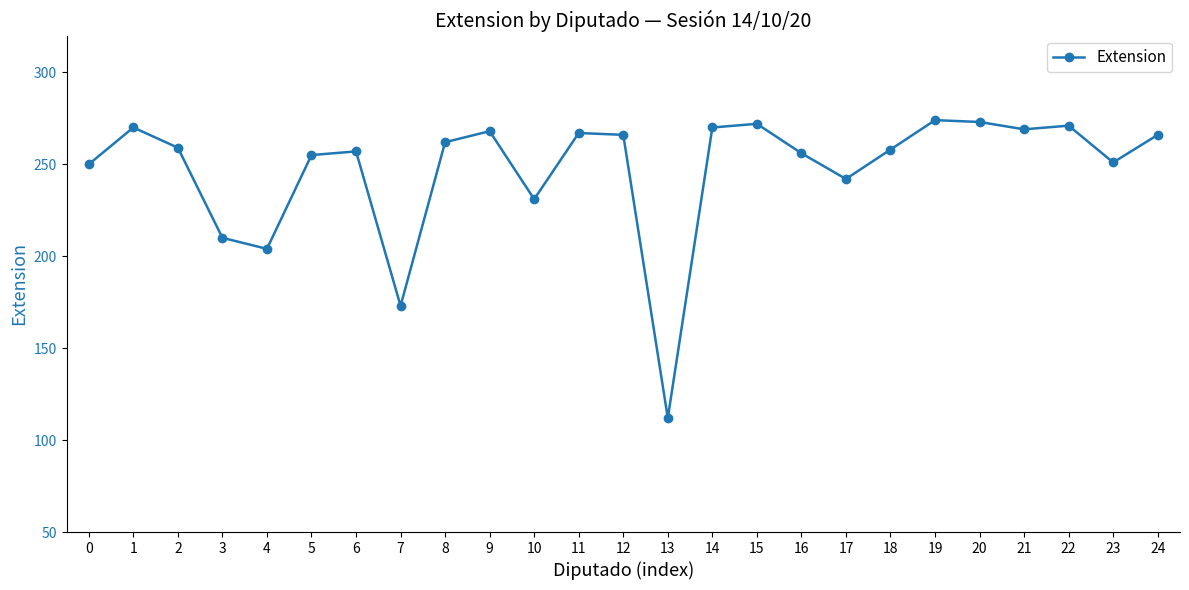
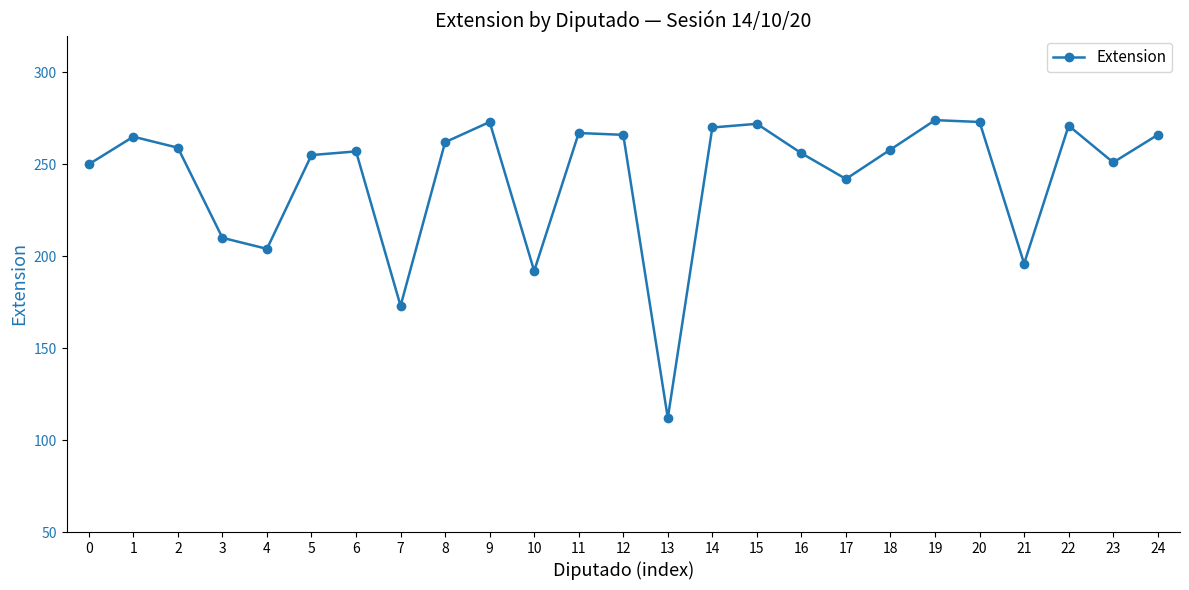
  {
    "0": 250,
-   "1": 270,
+   "1": 265,
    "2": 259,
    "3": 210,
    "4": 204,
    "5": 255,
    "6": 257,
    "7": 173,
    "8": 262,
-   "9": 268,
-   "10": 231,
+   "9": 273,
+   "10": 192,
    "11": 267,
    "12": 266,
    "13": 112,
    "14": 270,
    "15": 272,
    "16": 256,
    "17": 242,
    "18": 258,
    "19": 274,
    "20": 273,
-   "21": 269,
+   "21": 196,
    "22": 271,
    "23": 251,
    "24": 266
  }
